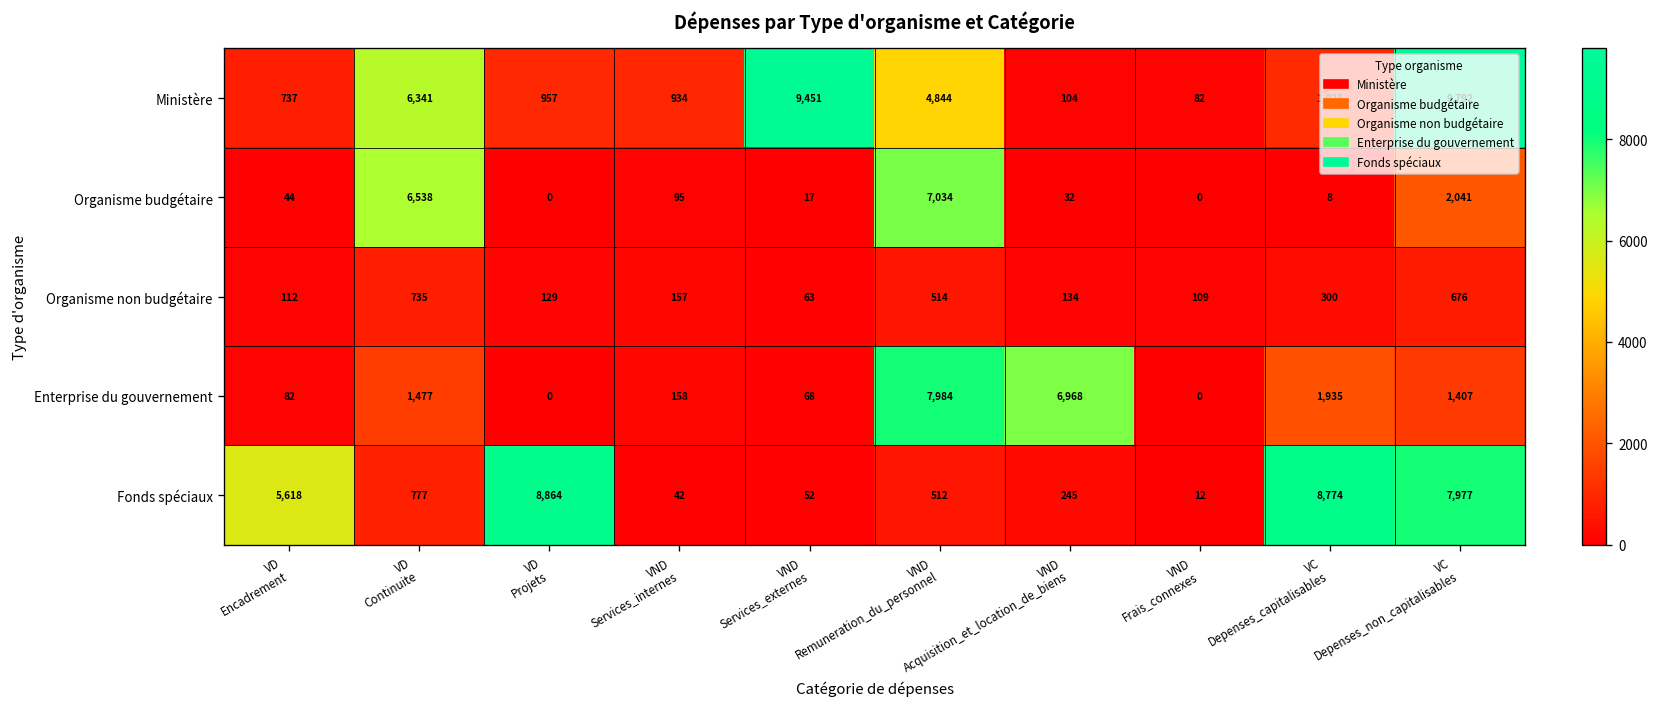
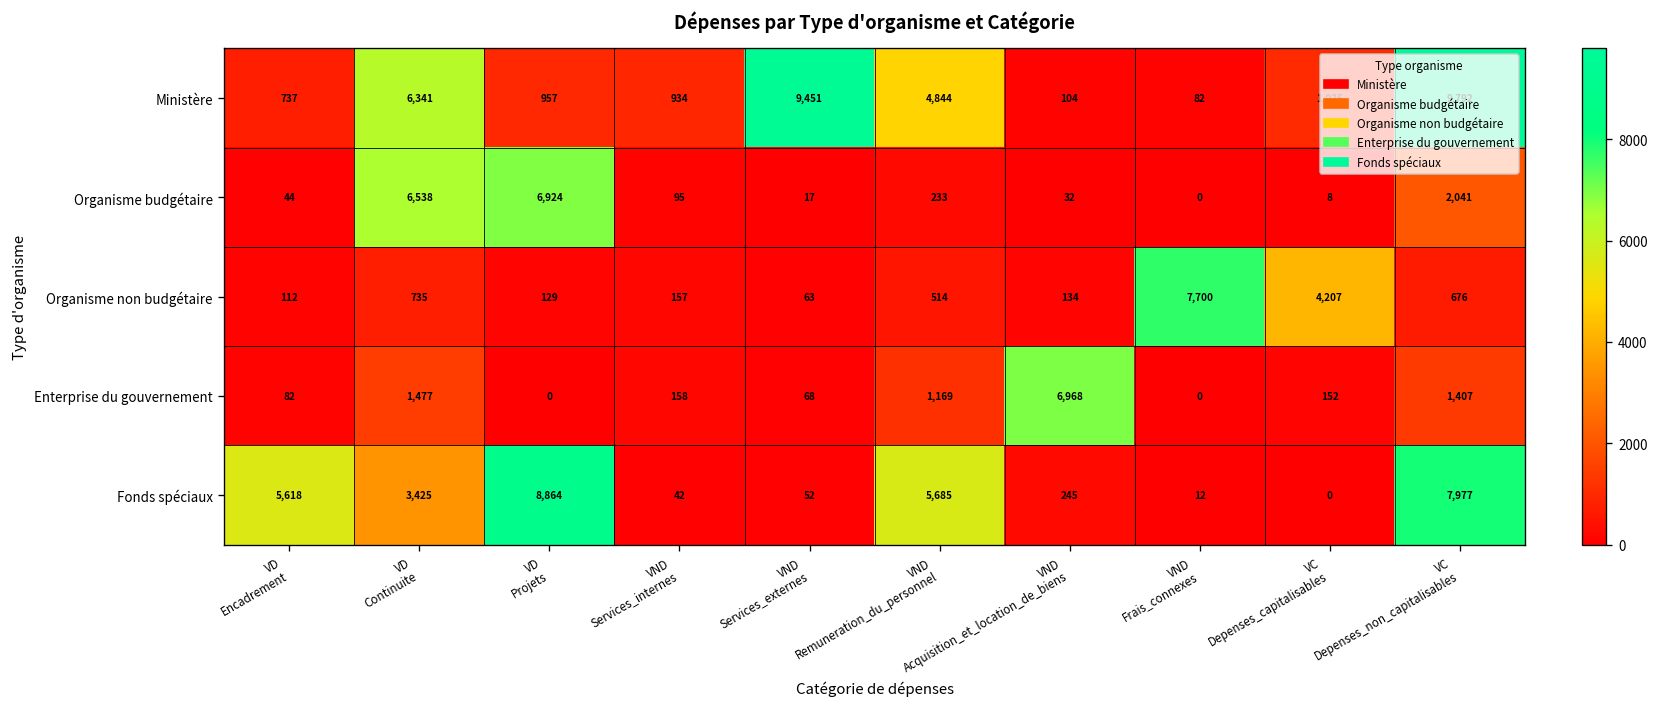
  {
    "Ministère": {
      "VD Encadrement": "737",
      "VD Continuite": "6,341",
      "VD Projets": "957",
      "VND Services_internes": "934",
      "VND Services_externes": "9,451",
      "VND Remuneration_du_personnel": "4,844",
      "VND Acquisition_et_location_de_biens": "104",
      "VND Frais_connexes": "82"
    },
    "Organisme budgétaire": {
      "VD Encadrement": "44",
      "VD Continuite": "6,538",
-     "VD Projets": "0",
+     "VD Projets": "6,924",
      "VND Services_internes": "95",
      "VND Services_externes": "17",
-     "VND Remuneration_du_personnel": "7,034",
+     "VND Remuneration_du_personnel": "233",
      "VND Acquisition_et_location_de_biens": "32",
      "VND Frais_connexes": "0",
      "VC Depenses_capitalisables": "8",
      "VC Depenses_non_capitalisables": "2,041"
    },
    "Organisme non budgétaire": {
      "VD Encadrement": "112",
      "VD Continuite": "735",
      "VD Projets": "129",
      "VND Services_internes": "157",
      "VND Services_externes": "63",
      "VND Remuneration_du_personnel": "514",
      "VND Acquisition_et_location_de_biens": "134",
-     "VND Frais_connexes": "109",
-     "VC Depenses_capitalisables": "300",
+     "VND Frais_connexes": "7,700",
+     "VC Depenses_capitalisables": "4,207",
      "VC Depenses_non_capitalisables": "676"
    },
    "Enterprise du gouvernement": {
      "VD Encadrement": "82",
      "VD Continuite": "1,477",
      "VD Projets": "0",
      "VND Services_internes": "158",
      "VND Services_externes": "68",
-     "VND Remuneration_du_personnel": "7,984",
+     "VND Remuneration_du_personnel": "1,169",
      "VND Acquisition_et_location_de_biens": "6,968",
      "VND Frais_connexes": "0",
-     "VC Depenses_capitalisables": "1,935",
+     "VC Depenses_capitalisables": "152",
      "VC Depenses_non_capitalisables": "1,407"
    },
    "Fonds spéciaux": {
      "VD Encadrement": "5,618",
-     "VD Continuite": "777",
+     "VD Continuite": "3,425",
      "VD Projets": "8,864",
      "VND Services_internes": "42",
      "VND Services_externes": "52",
-     "VND Remuneration_du_personnel": "512",
+     "VND Remuneration_du_personnel": "5,685",
      "VND Acquisition_et_location_de_biens": "245",
      "VND Frais_connexes": "12",
-     "VC Depenses_capitalisables": "8,774",
+     "VC Depenses_capitalisables": "0",
      "VC Depenses_non_capitalisables": "7,977"
    }
  }
